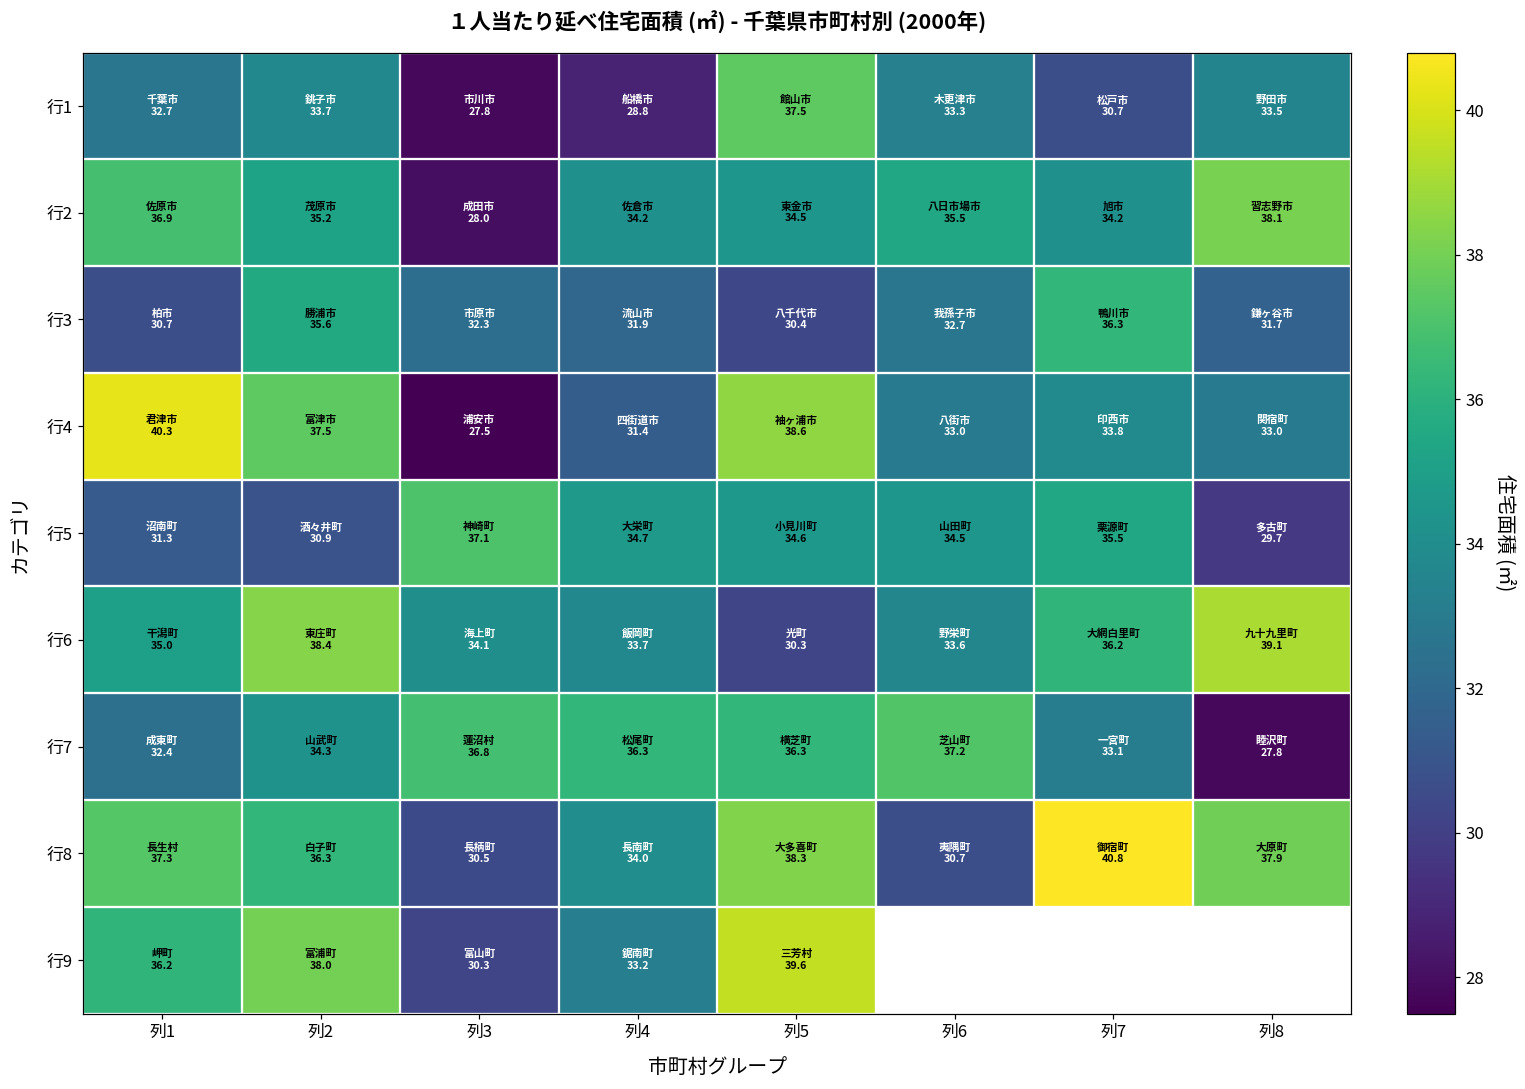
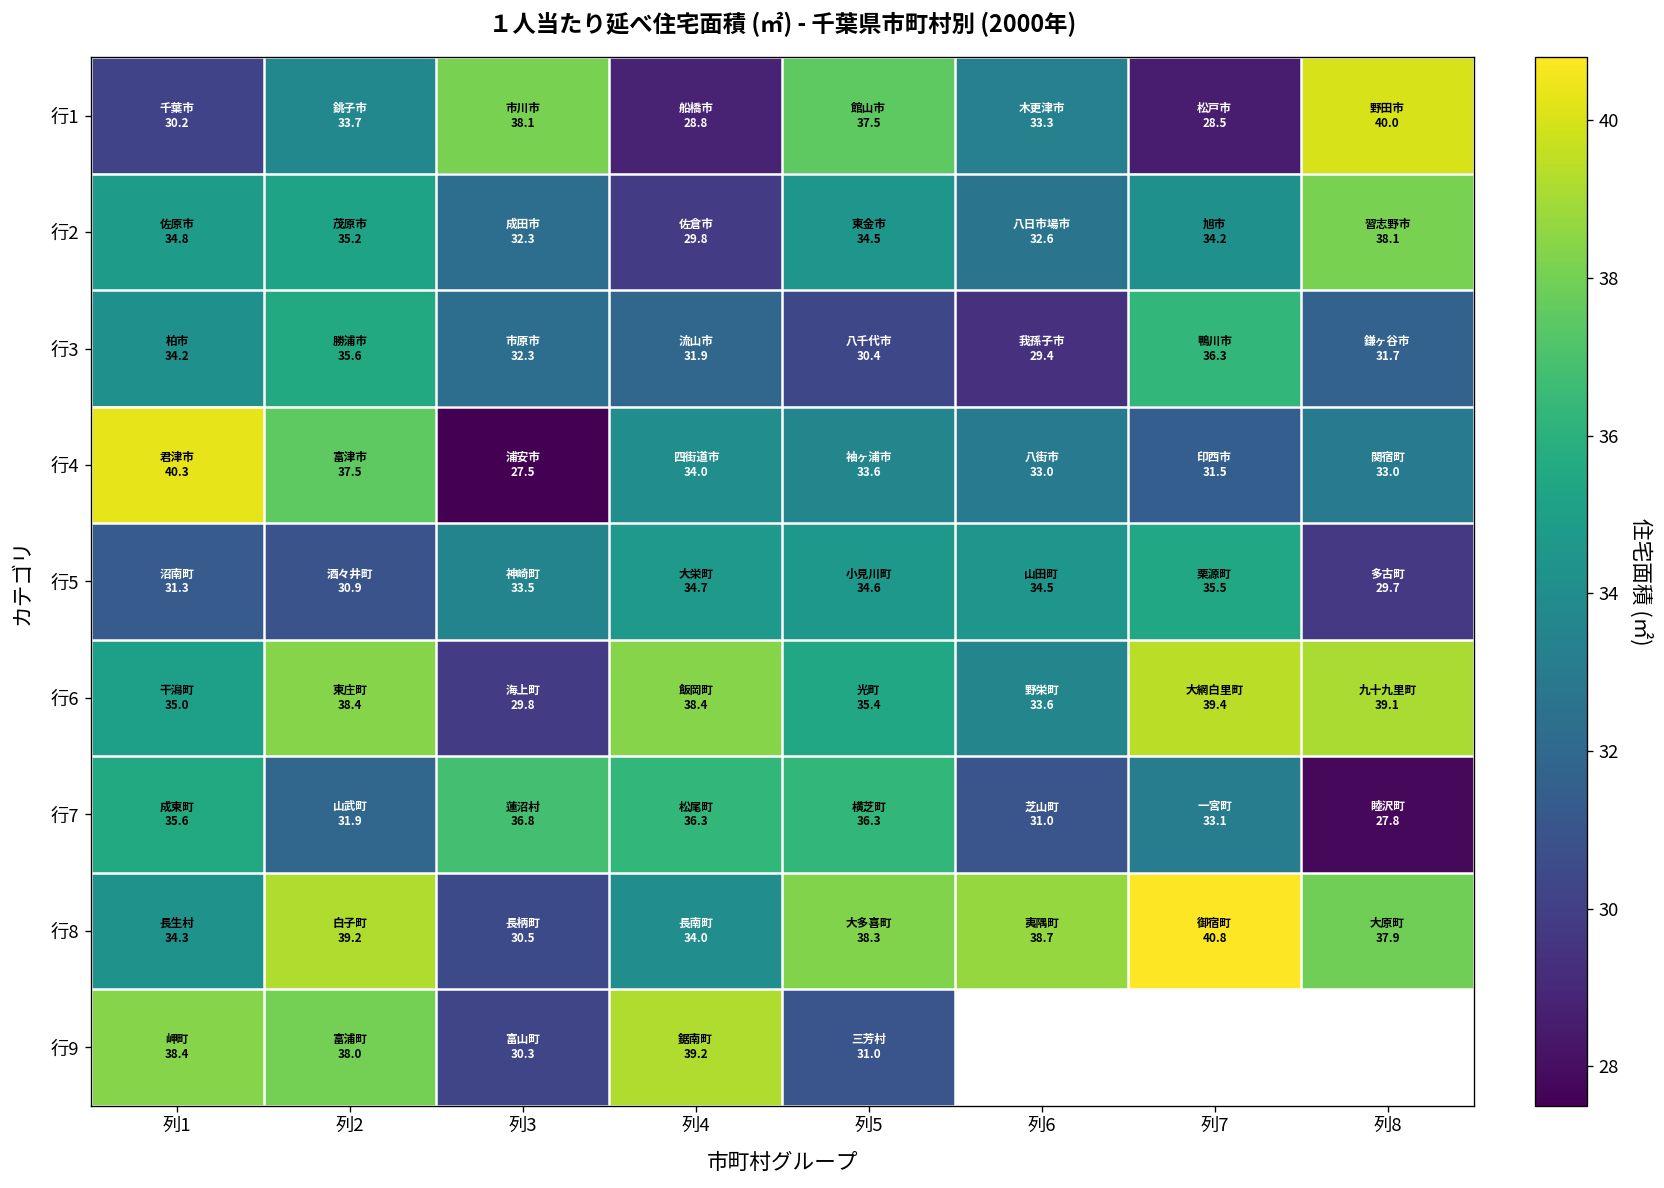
  {
    "行1": {
-     "列1": 32.7,
+     "列1": 30.2,
      "列2": 33.7,
-     "列3": 27.8,
+     "列3": 38.1,
      "列4": 28.8,
      "列5": 37.5,
      "列6": 33.3,
-     "列7": 30.7,
-     "列8": 33.5
+     "列7": 28.5,
+     "列8": 40.0
    },
    "行2": {
-     "列1": 36.9,
+     "列1": 34.8,
      "列2": 35.2,
-     "列3": 28.0,
-     "列4": 34.2,
+     "列3": 32.3,
+     "列4": 29.8,
      "列5": 34.5,
-     "列6": 35.5,
+     "列6": 32.6,
      "列7": 34.2,
      "列8": 38.1
    },
    "行3": {
-     "列1": 30.7,
+     "列1": 34.2,
      "列2": 35.6,
      "列3": 32.3,
      "列4": 31.9,
      "列5": 30.4,
-     "列6": 32.7,
+     "列6": 29.4,
      "列7": 36.3,
      "列8": 31.7
    },
    "行4": {
      "列1": 40.3,
      "列2": 37.5,
      "列3": 27.5,
-     "列4": 31.4,
-     "列5": 38.6,
+     "列4": 34.0,
+     "列5": 33.6,
      "列6": 33.0,
-     "列7": 33.8,
+     "列7": 31.5,
      "列8": 33.0
    },
    "行5": {
      "列1": 31.3,
      "列2": 30.9,
-     "列3": 37.1,
+     "列3": 33.5,
      "列4": 34.7,
      "列5": 34.6,
      "列6": 34.5,
      "列7": 35.5,
      "列8": 29.7
    },
    "行6": {
      "列1": 35.0,
      "列2": 38.4,
-     "列3": 34.1,
-     "列4": 33.7,
-     "列5": 30.3,
+     "列3": 29.8,
+     "列4": 38.4,
+     "列5": 35.4,
      "列6": 33.6,
-     "列7": 36.2,
+     "列7": 39.4,
      "列8": 39.1
    },
    "行7": {
-     "列1": 32.4,
-     "列2": 34.3,
+     "列1": 35.6,
+     "列2": 31.9,
      "列3": 36.8,
      "列4": 36.3,
      "列5": 36.3,
-     "列6": 37.2,
+     "列6": 31.0,
      "列7": 33.1,
      "列8": 27.8
    },
    "行8": {
-     "列1": 37.3,
-     "列2": 36.3,
+     "列1": 34.3,
+     "列2": 39.2,
      "列3": 30.5,
      "列4": 34.0,
      "列5": 38.3,
-     "列6": 30.7,
+     "列6": 38.7,
      "列7": 40.8,
      "列8": 37.9
    },
    "行9": {
-     "列1": 36.2,
+     "列1": 38.4,
      "列2": 38.0,
      "列3": 30.3,
-     "列4": 33.2,
-     "列5": 39.6
+     "列4": 39.2,
+     "列5": 31.0
    }
  }
